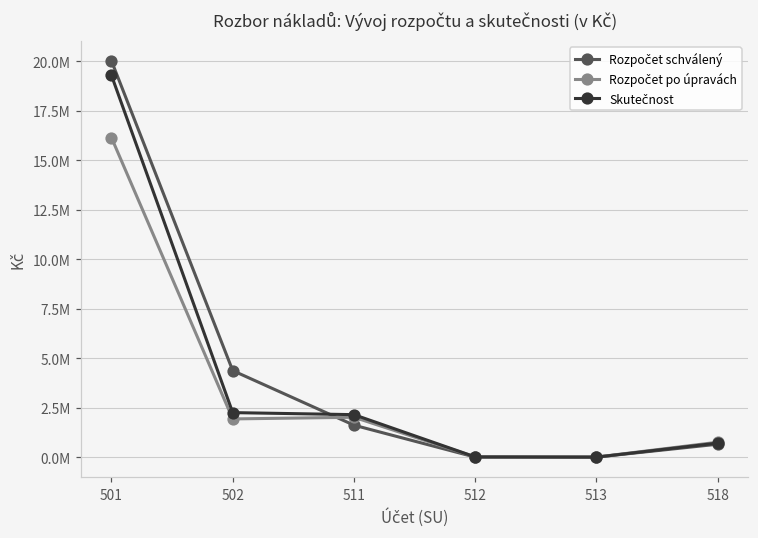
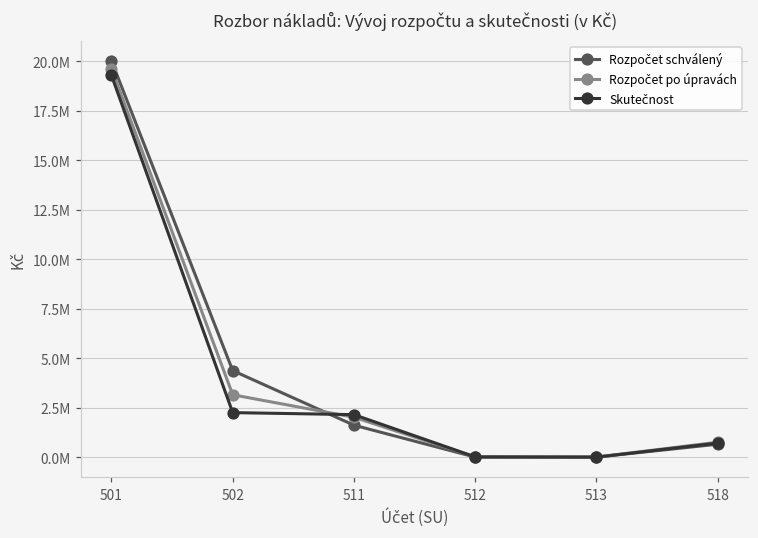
  {
    "Rozpočet po úpravách": {
-     "501": 16100000,
-     "502": 1900000
+     "501": 19600000,
+     "502": 3200000
    }
  }
